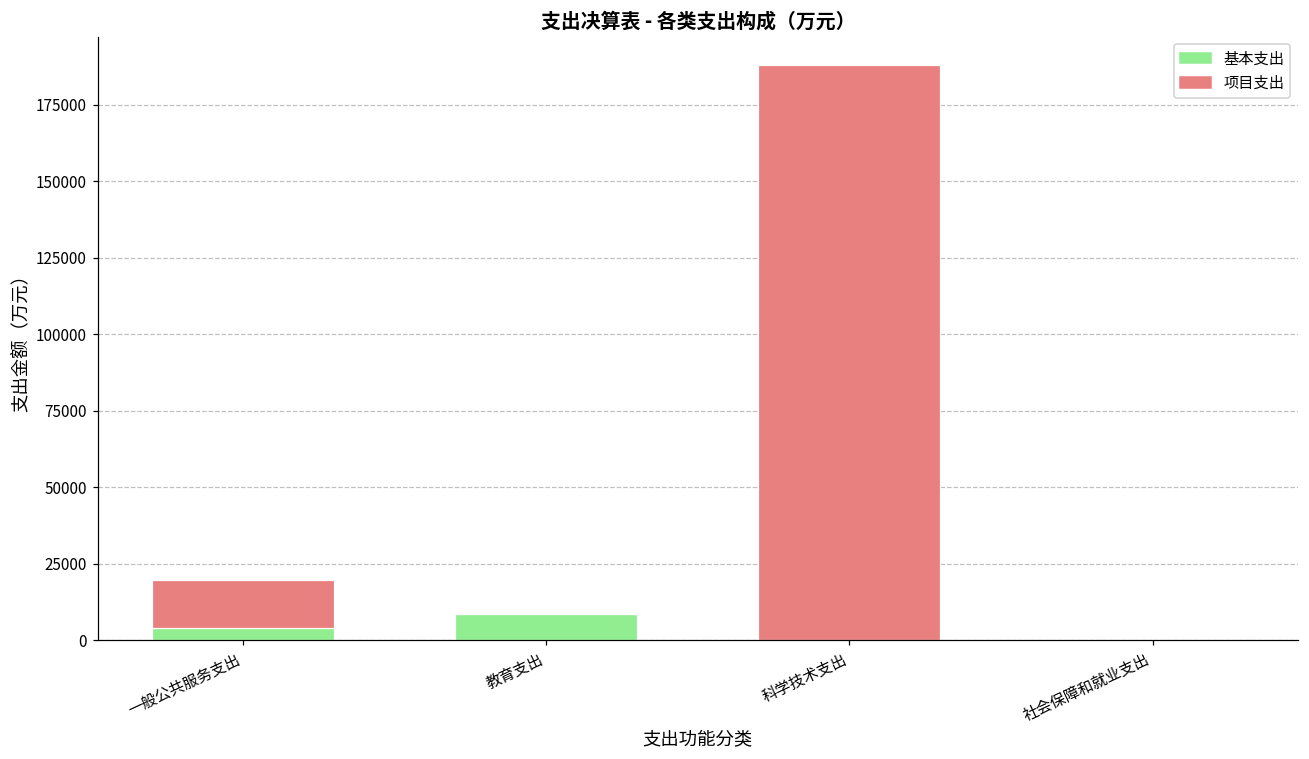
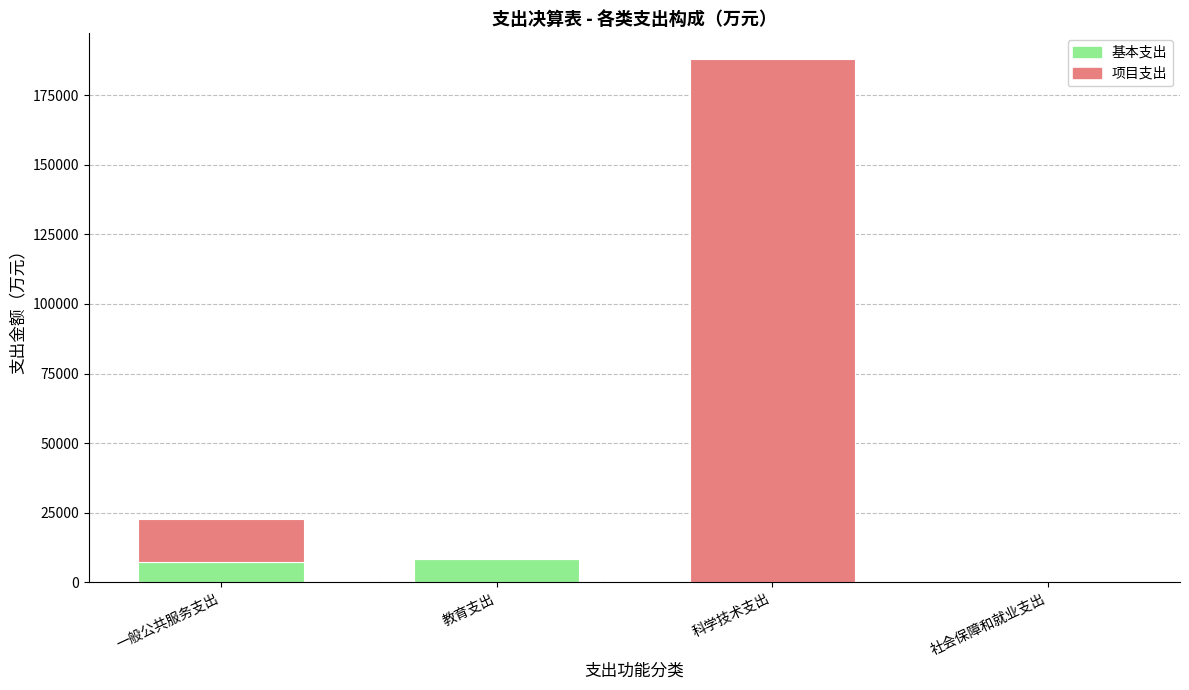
  {
    "基本支出": {
-     "一般公共服务支出": 4000,
+     "一般公共服务支出": 7000,
      "教育支出": 9000,
      "科学技术支出": 0
    },
    "项目支出": {
      "一般公共服务支出": 16000,
      "教育支出": 0,
      "科学技术支出": 188000,
      "社会保障和就业支出": 0
    }
  }
